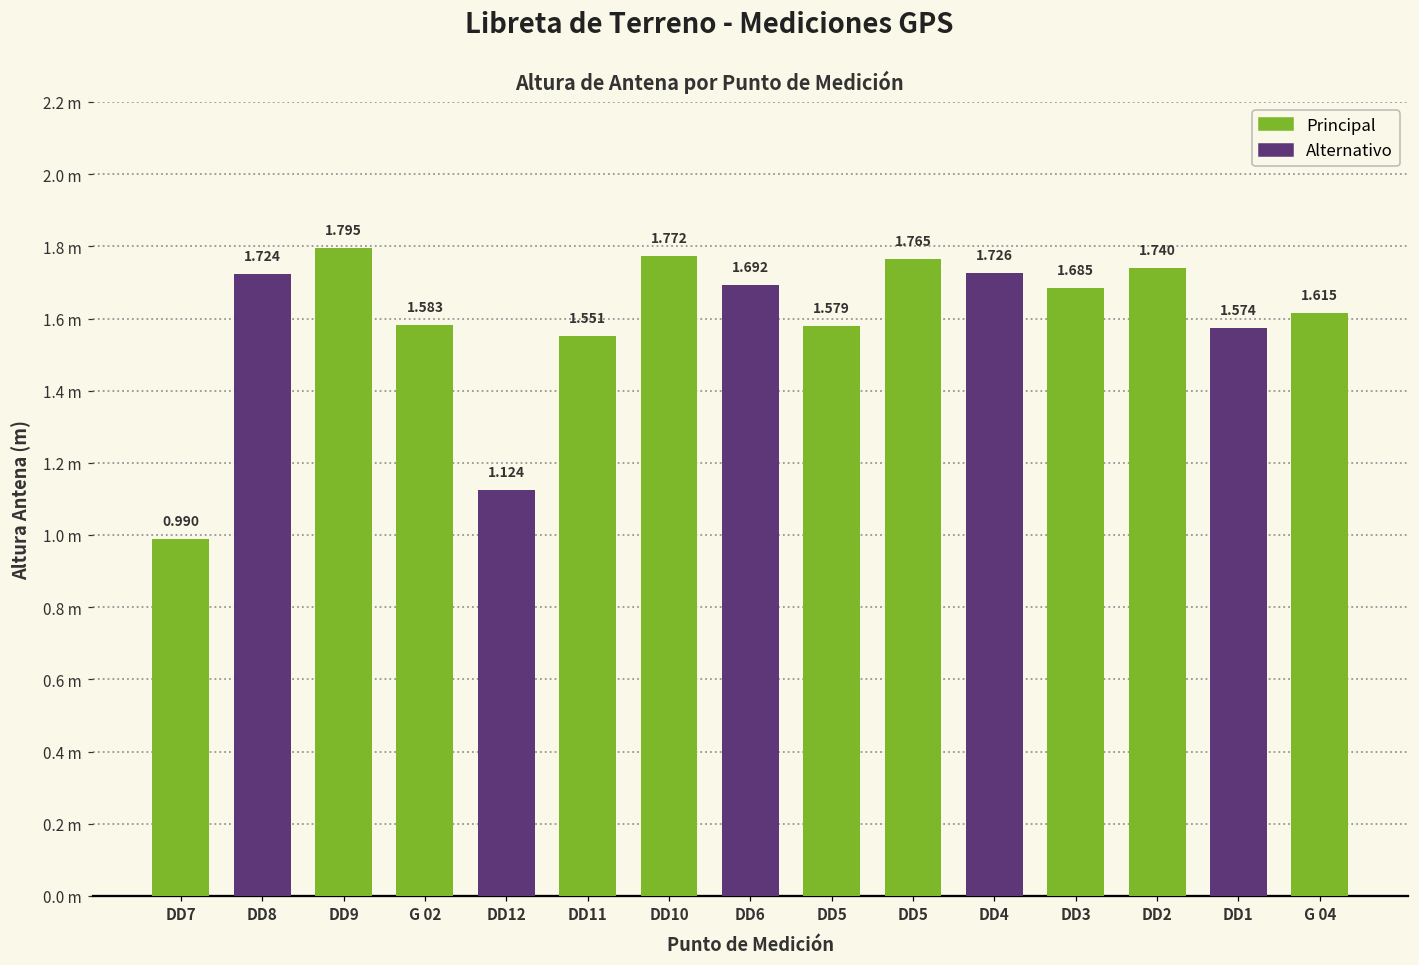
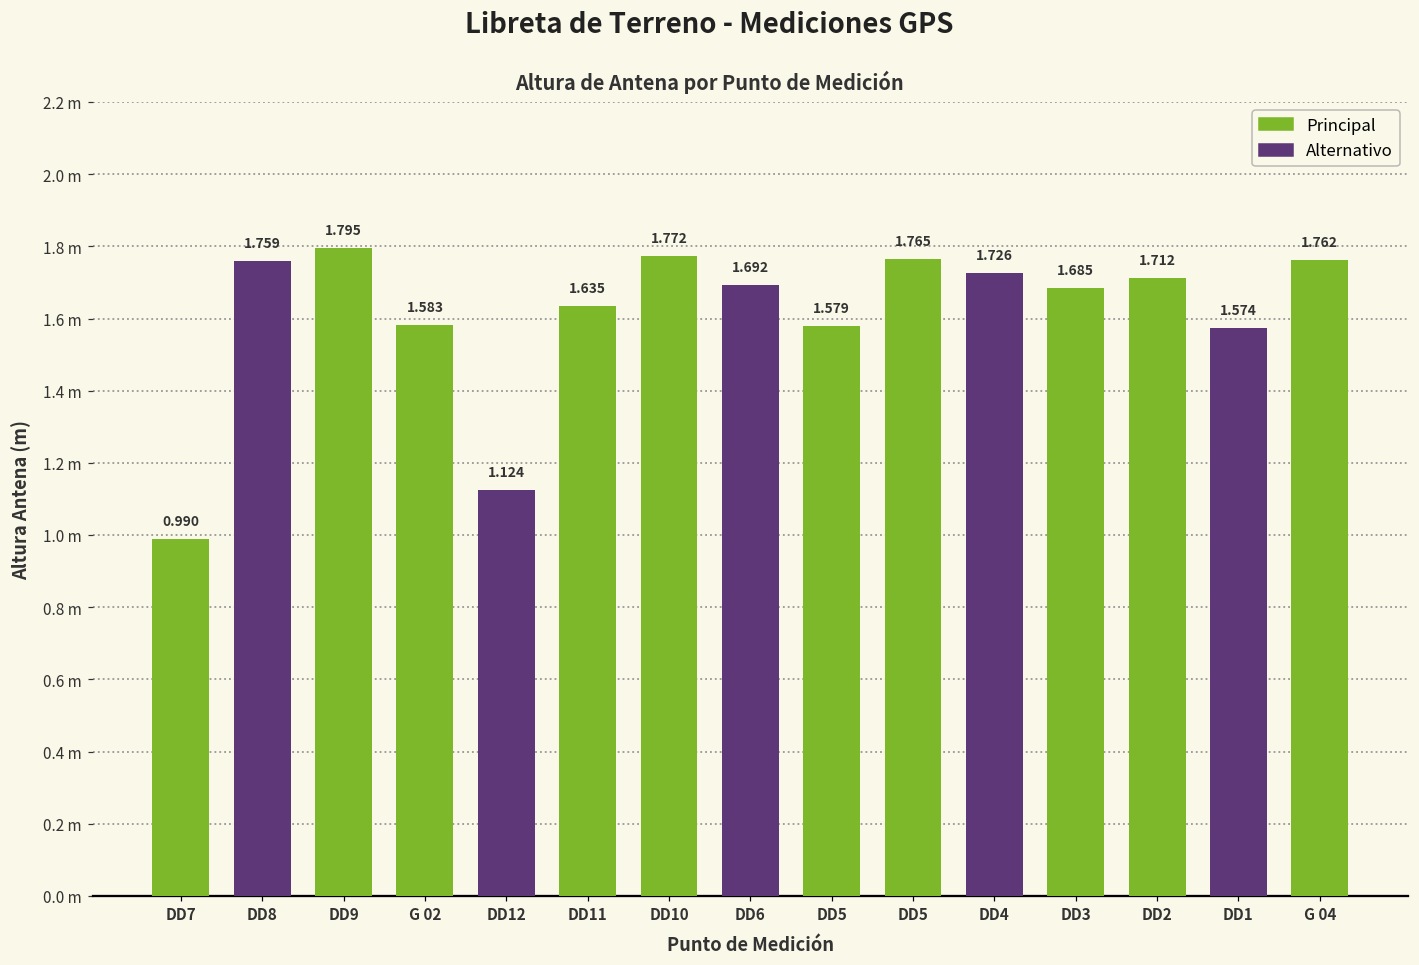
  {
    "DD7": 0.990,
-   "DD8": 1.724,
+   "DD8": 1.759,
    "DD9": 1.795,
    "G 02": 1.583,
    "DD12": 1.124,
-   "DD11": 1.551,
+   "DD11": 1.635,
    "DD10": 1.772,
    "DD6": 1.692,
    "DD4": 1.726,
    "DD3": 1.685,
-   "DD2": 1.740,
+   "DD2": 1.712,
    "DD1": 1.574,
-   "G 04": 1.615
+   "G 04": 1.762
  }
